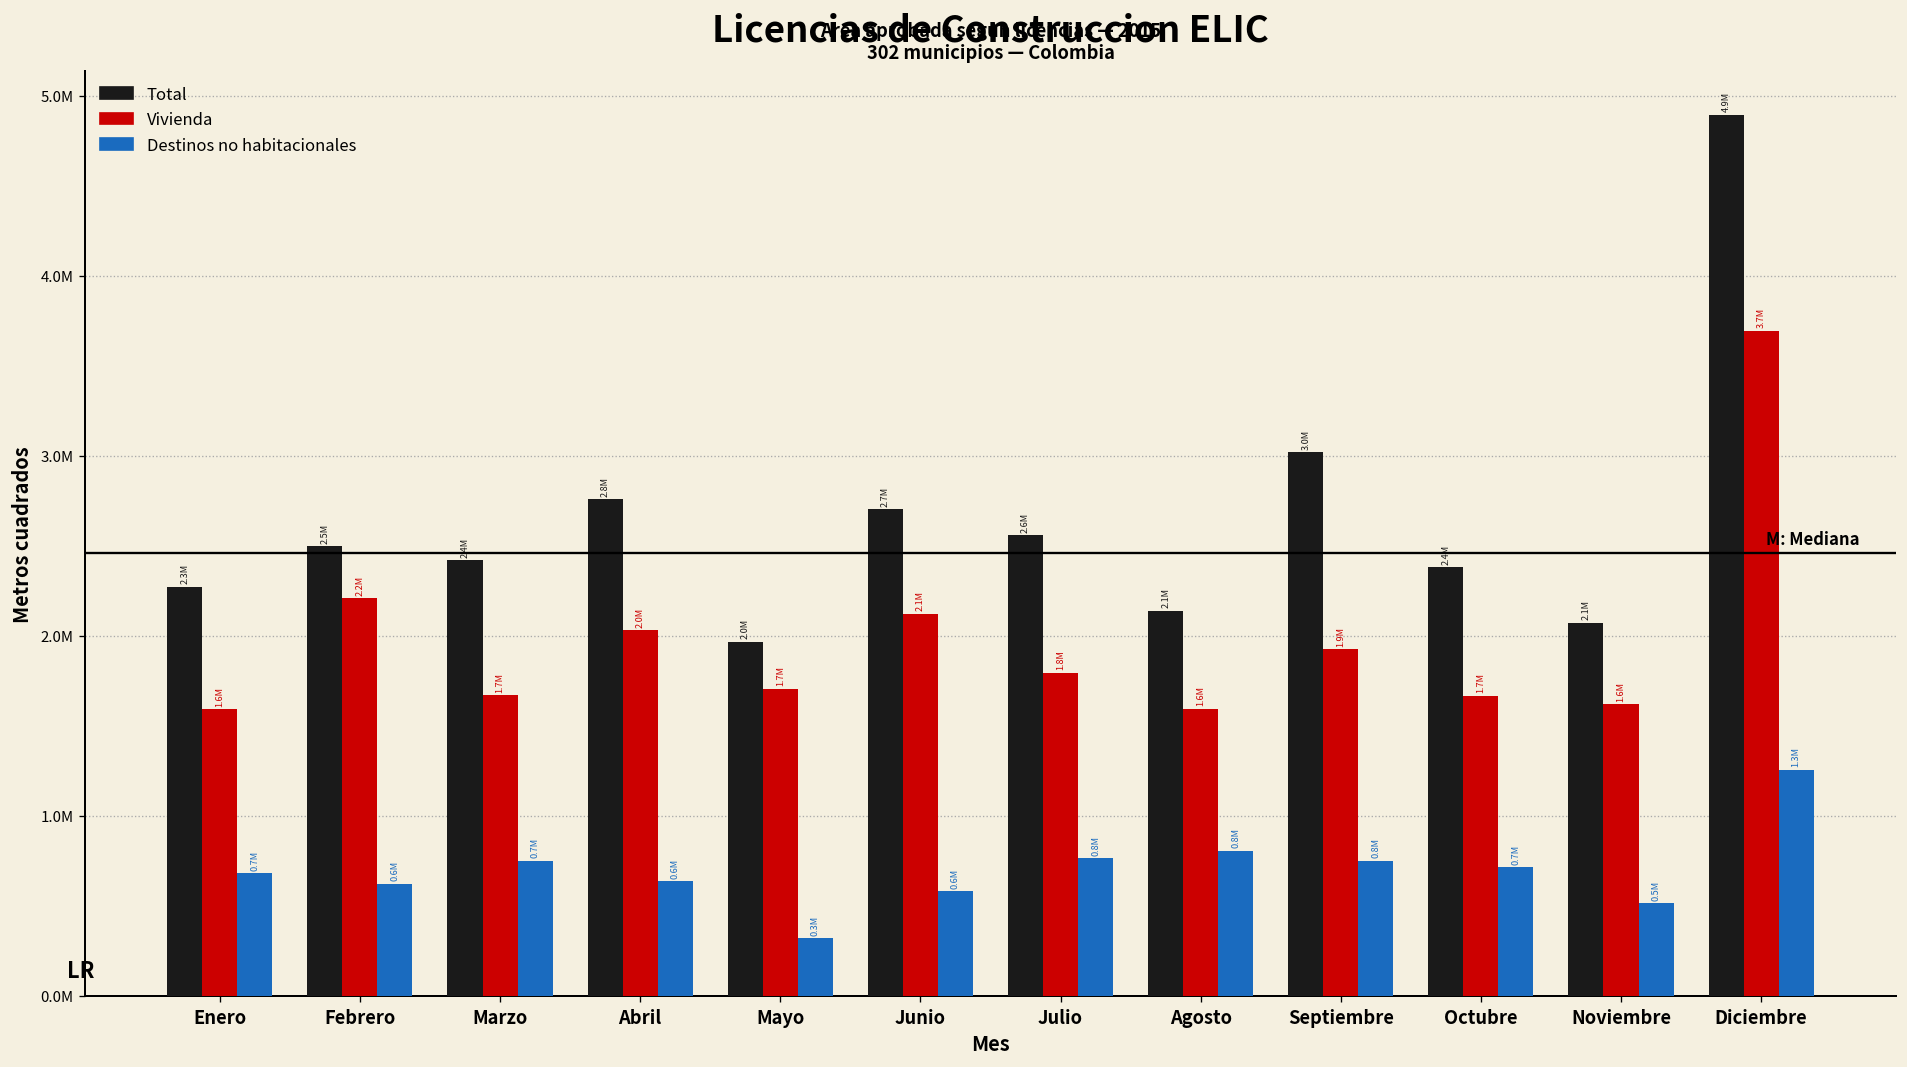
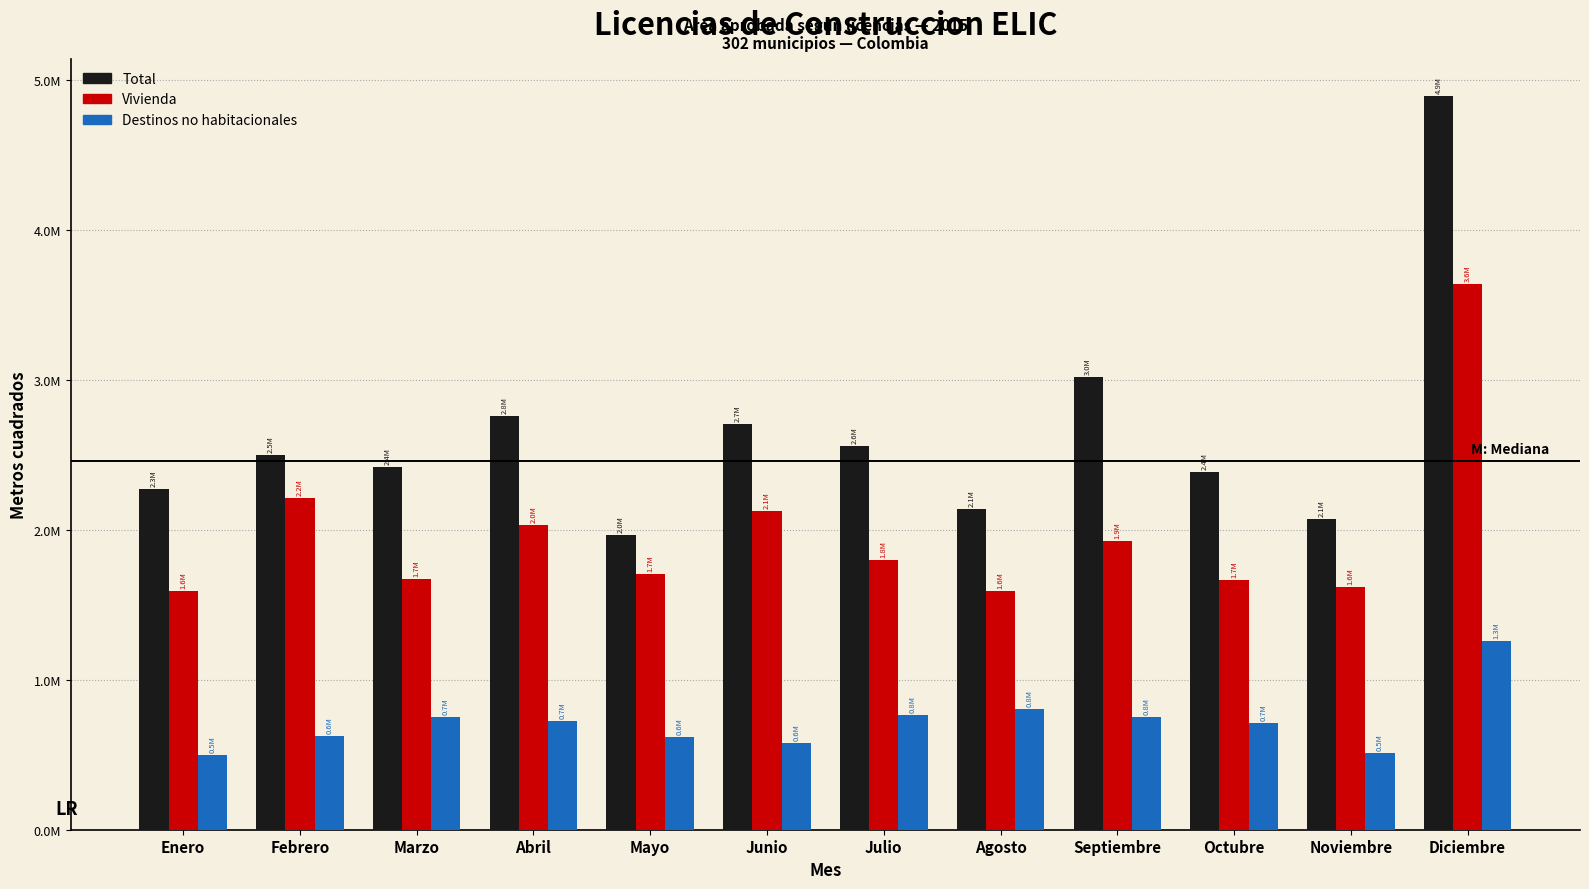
  {
    "Total": {
      "Enero": "2.3M",
      "Febrero": "2.5M",
      "Marzo": "2.4M",
      "Abril": "2.8M",
      "Mayo": "2.0M",
      "Junio": "2.7M",
      "Julio": "2.6M",
      "Agosto": "2.1M",
      "Septiembre": "3.0M",
      "Octubre": "2.4M",
      "Noviembre": "2.1M",
      "Diciembre": "4.9M"
    },
    "Vivienda": {
      "Enero": "1.6M",
      "Febrero": "2.2M",
      "Marzo": "1.7M",
      "Abril": "2.0M",
      "Mayo": "1.7M",
      "Junio": "2.1M",
      "Julio": "1.8M",
      "Agosto": "1.6M",
      "Septiembre": "1.9M",
      "Octubre": "1.7M",
      "Noviembre": "1.6M",
-     "Diciembre": "3.7M"
+     "Diciembre": "3.6M"
    },
    "Destinos no habitacionales": {
-     "Enero": "0.7M",
+     "Enero": "0.5M",
      "Febrero": "0.6M",
      "Marzo": "0.7M",
-     "Abril": "0.6M",
-     "Mayo": "0.3M",
+     "Abril": "0.7M",
+     "Mayo": "0.6M",
      "Junio": "0.6M",
      "Julio": "0.8M",
      "Agosto": "0.8M",
      "Septiembre": "0.8M",
      "Octubre": "0.7M",
      "Noviembre": "0.5M",
      "Diciembre": "1.3M"
    }
  }
